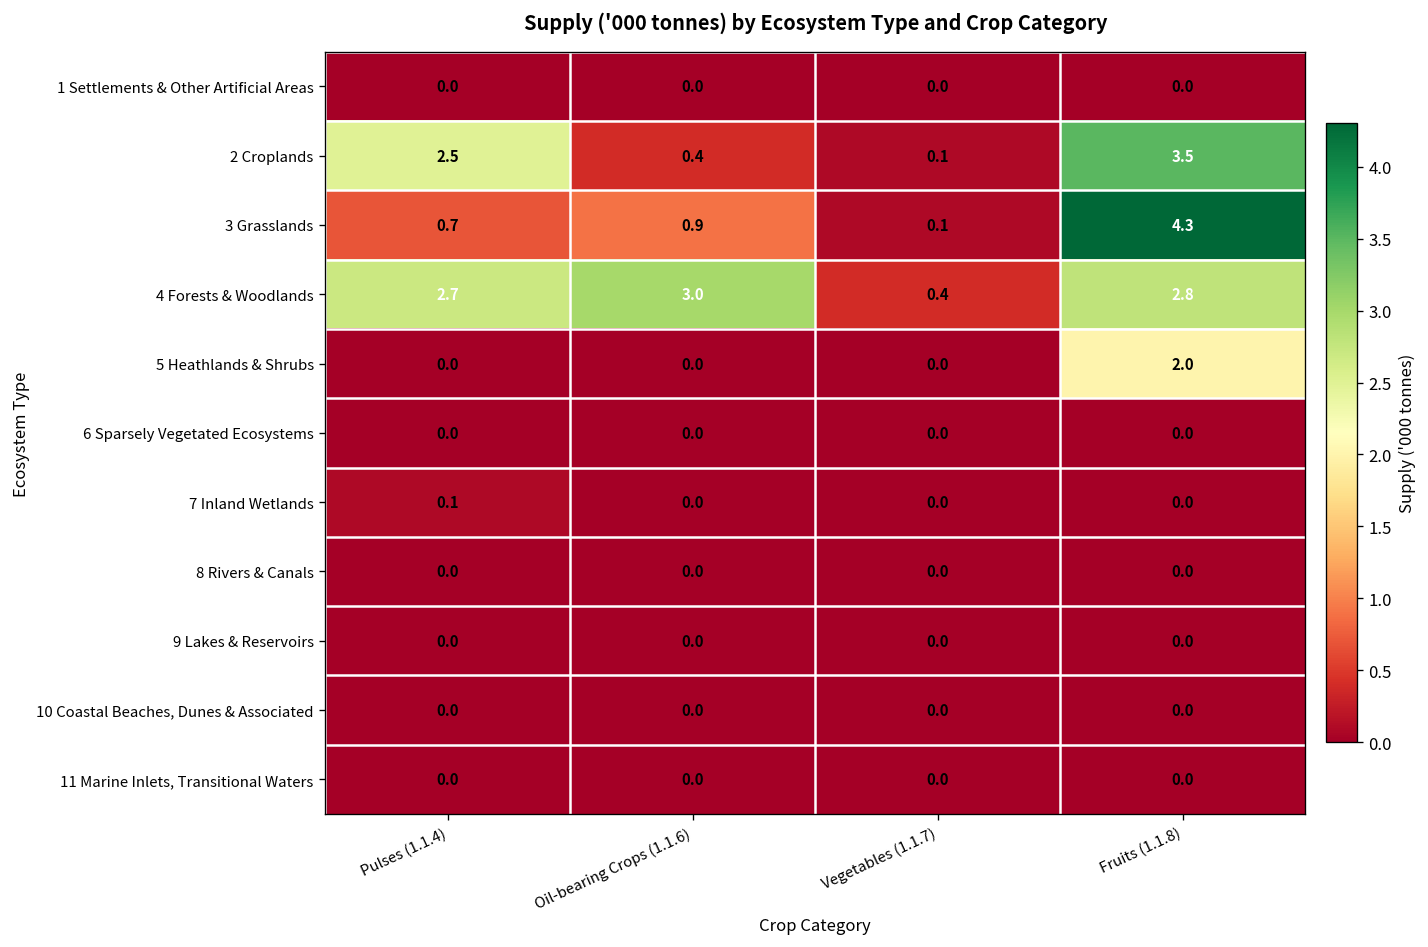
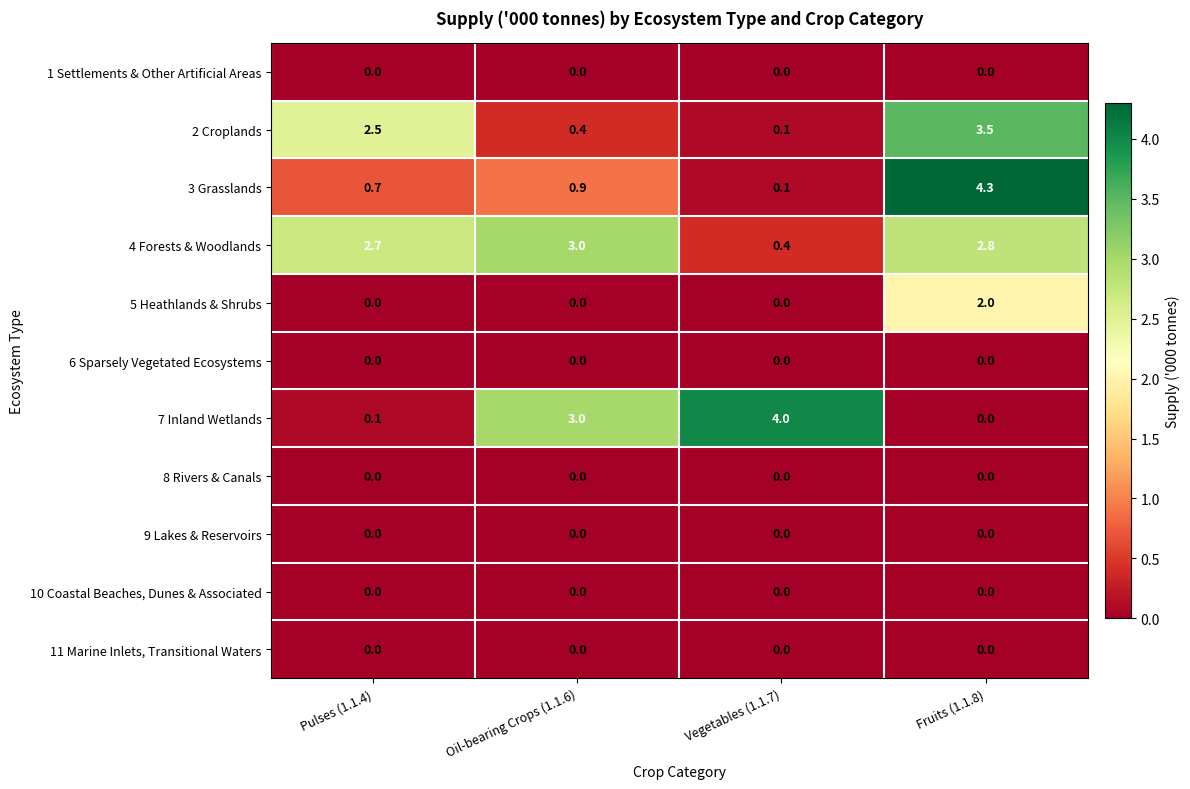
  {
    "1 Settlements & Other Artificial Areas": {
      "Pulses (1.1.4)": 0.0,
      "Oil-bearing Crops (1.1.6)": 0.0,
      "Vegetables (1.1.7)": 0.0,
      "Fruits (1.1.8)": 0.0
    },
    "2 Croplands": {
      "Pulses (1.1.4)": 2.5,
      "Oil-bearing Crops (1.1.6)": 0.4,
      "Vegetables (1.1.7)": 0.1,
      "Fruits (1.1.8)": 3.5
    },
    "3 Grasslands": {
      "Pulses (1.1.4)": 0.7,
      "Oil-bearing Crops (1.1.6)": 0.9,
      "Vegetables (1.1.7)": 0.1,
      "Fruits (1.1.8)": 4.3
    },
    "4 Forests & Woodlands": {
      "Pulses (1.1.4)": 2.7,
      "Oil-bearing Crops (1.1.6)": 3.0,
      "Vegetables (1.1.7)": 0.4,
      "Fruits (1.1.8)": 2.8
    },
    "5 Heathlands & Shrubs": {
      "Pulses (1.1.4)": 0.0,
      "Oil-bearing Crops (1.1.6)": 0.0,
      "Vegetables (1.1.7)": 0.0,
      "Fruits (1.1.8)": 2.0
    },
    "6 Sparsely Vegetated Ecosystems": {
      "Pulses (1.1.4)": 0.0,
      "Oil-bearing Crops (1.1.6)": 0.0,
      "Vegetables (1.1.7)": 0.0,
      "Fruits (1.1.8)": 0.0
    },
    "7 Inland Wetlands": {
      "Pulses (1.1.4)": 0.1,
-     "Oil-bearing Crops (1.1.6)": 0.0,
-     "Vegetables (1.1.7)": 0.0,
+     "Oil-bearing Crops (1.1.6)": 3.0,
+     "Vegetables (1.1.7)": 4.0,
      "Fruits (1.1.8)": 0.0
    },
    "8 Rivers & Canals": {
      "Pulses (1.1.4)": 0.0,
      "Oil-bearing Crops (1.1.6)": 0.0,
      "Vegetables (1.1.7)": 0.0,
      "Fruits (1.1.8)": 0.0
    },
    "9 Lakes & Reservoirs": {
      "Pulses (1.1.4)": 0.0,
      "Oil-bearing Crops (1.1.6)": 0.0,
      "Vegetables (1.1.7)": 0.0,
      "Fruits (1.1.8)": 0.0
    },
    "10 Coastal Beaches, Dunes & Associated": {
      "Pulses (1.1.4)": 0.0,
      "Oil-bearing Crops (1.1.6)": 0.0,
      "Vegetables (1.1.7)": 0.0,
      "Fruits (1.1.8)": 0.0
    },
    "11 Marine Inlets, Transitional Waters": {
      "Pulses (1.1.4)": 0.0,
      "Oil-bearing Crops (1.1.6)": 0.0,
      "Vegetables (1.1.7)": 0.0,
      "Fruits (1.1.8)": 0.0
    }
  }
